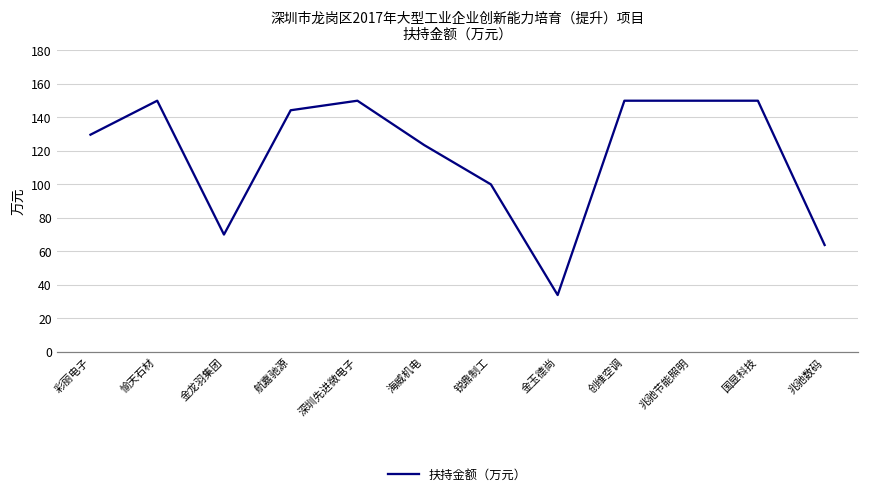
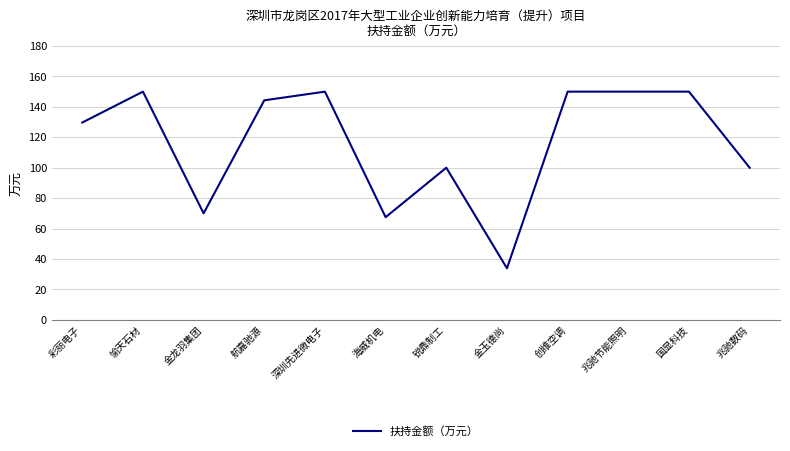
  {
    "彩丽电子": 130,
    "愉天石材": 150,
    "金龙羽集团": 70,
    "航嘉驰源": 144,
    "深圳先进微电子": 150,
-   "海威机电": 124,
+   "海威机电": 68,
    "锐鼎制工": 100,
    "金玉德尚": 34,
    "创维空调": 150,
    "兆驰节能照明": 150,
    "国显科技": 150,
-   "兆驰数码": 64
+   "兆驰数码": 100
  }
